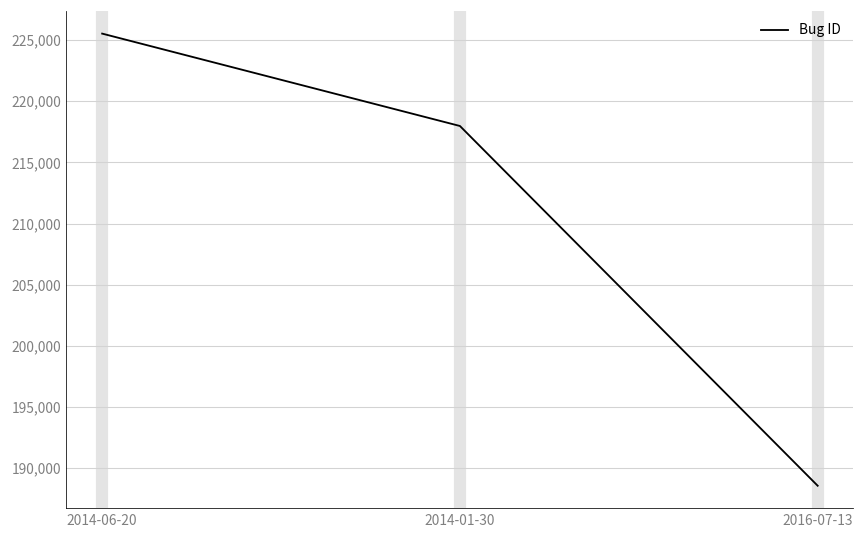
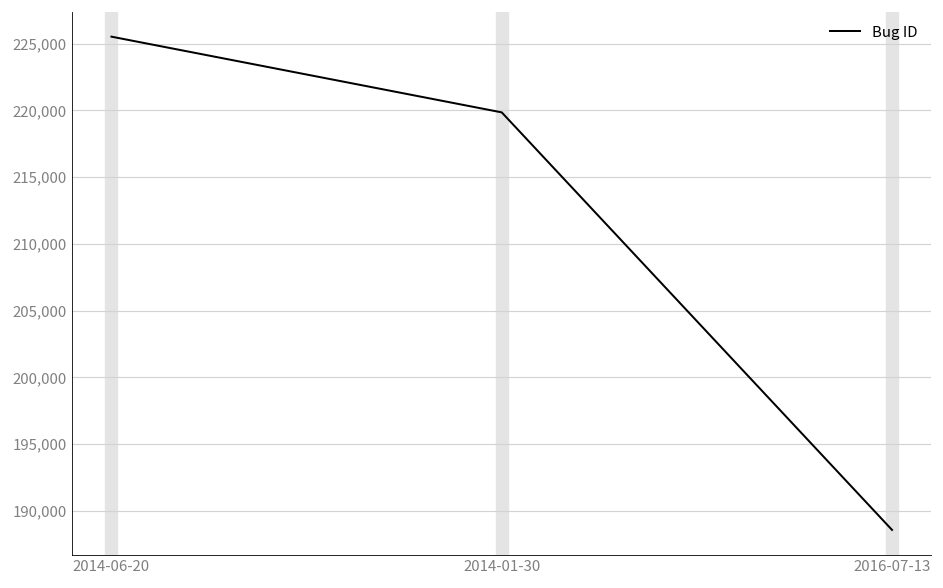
  {
    "2014-06-20": "225,500",
-   "2014-01-30": "218,000",
+   "2014-01-30": "219,900",
    "2016-07-13": "188,600"
  }
